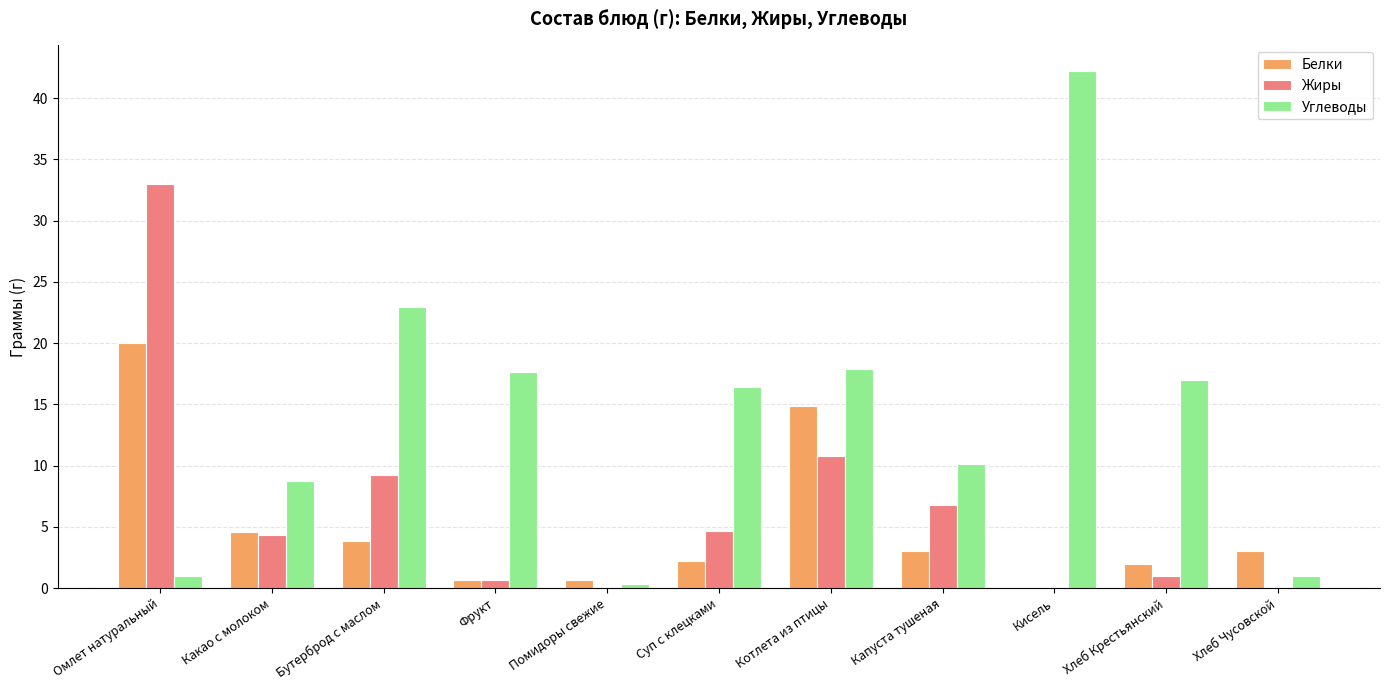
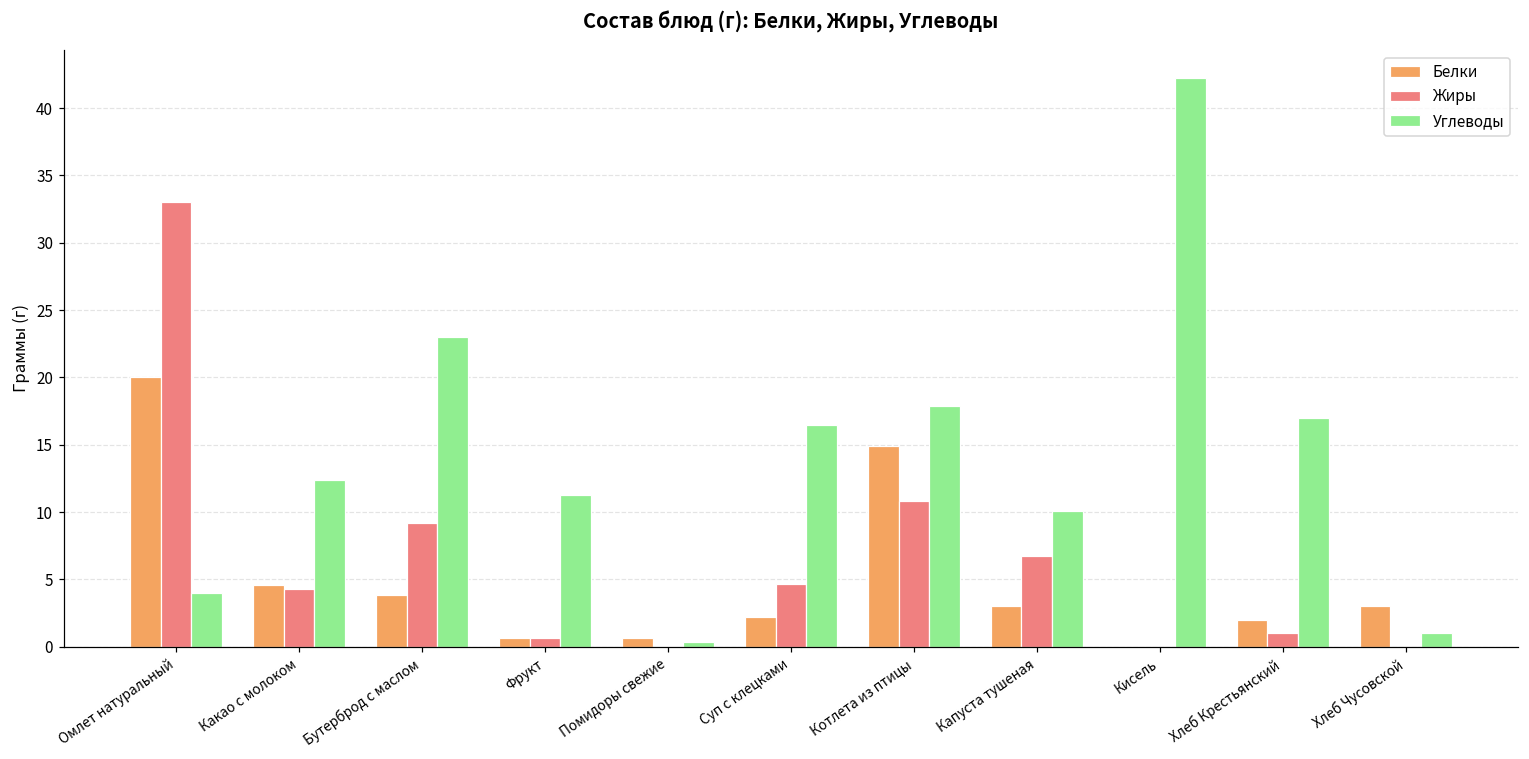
  {
    "Углеводы": {
-     "Омлет натуральный": 1,
-     "Какао с молоком": 8.7,
+     "Омлет натуральный": 4,
+     "Какао с молоком": 12.4,
      "Бутерброд с маслом": 23.0,
-     "Фрукт": 17.6,
+     "Фрукт": 11.3,
      "Помидоры свежие": 0.3,
      "Суп с клецками": 16.4,
      "Котлета из птицы": 17.9,
      "Капуста тушеная": 10.1,
      "Кисель": 42.2,
      "Хлеб Крестьянский": 17.0,
      "Хлеб Чусовской": 1.0
    }
  }
